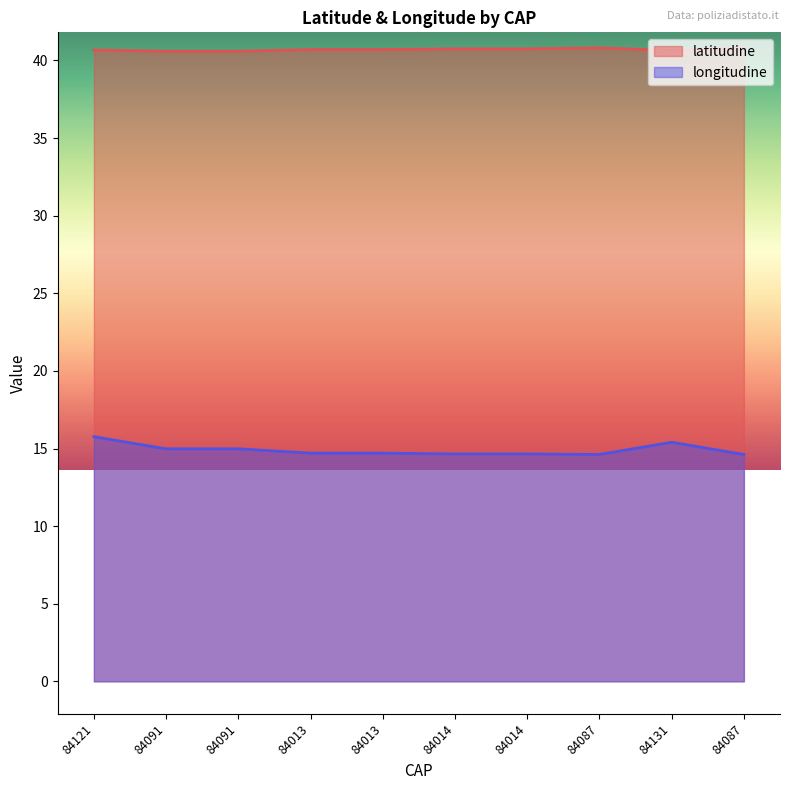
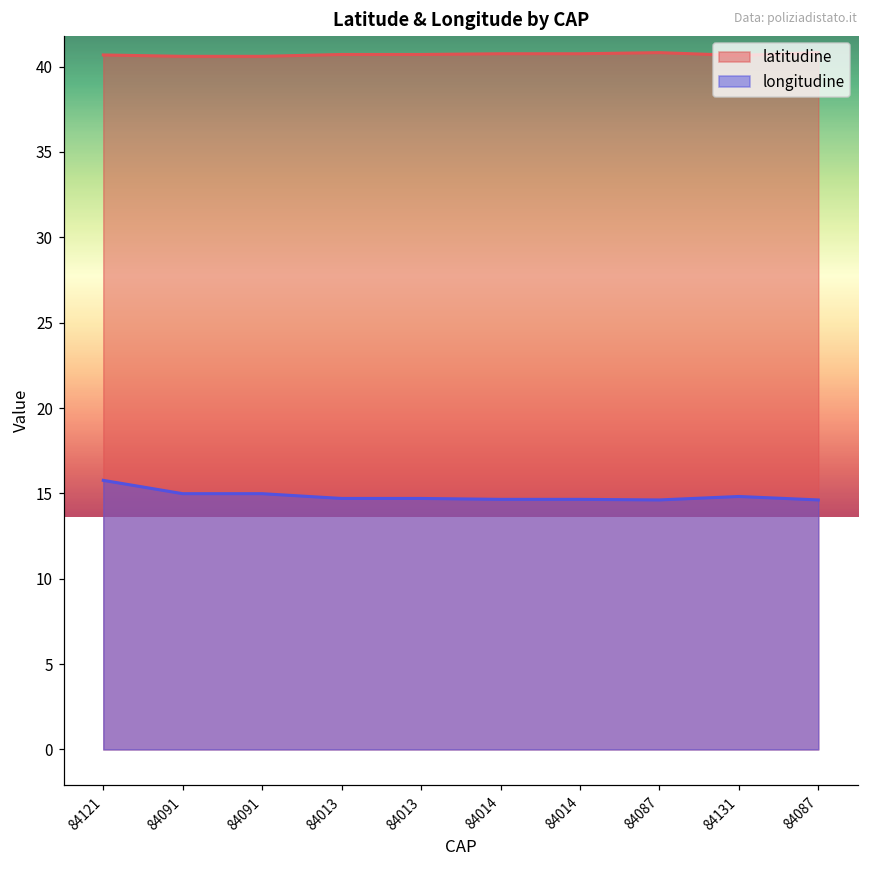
  {
    "latitudine": {
      "84121": 40.7
    },
    "longitudine": {
      "84121": 15.8,
-     "84131": 15.4
+     "84131": 14.8
    }
  }
